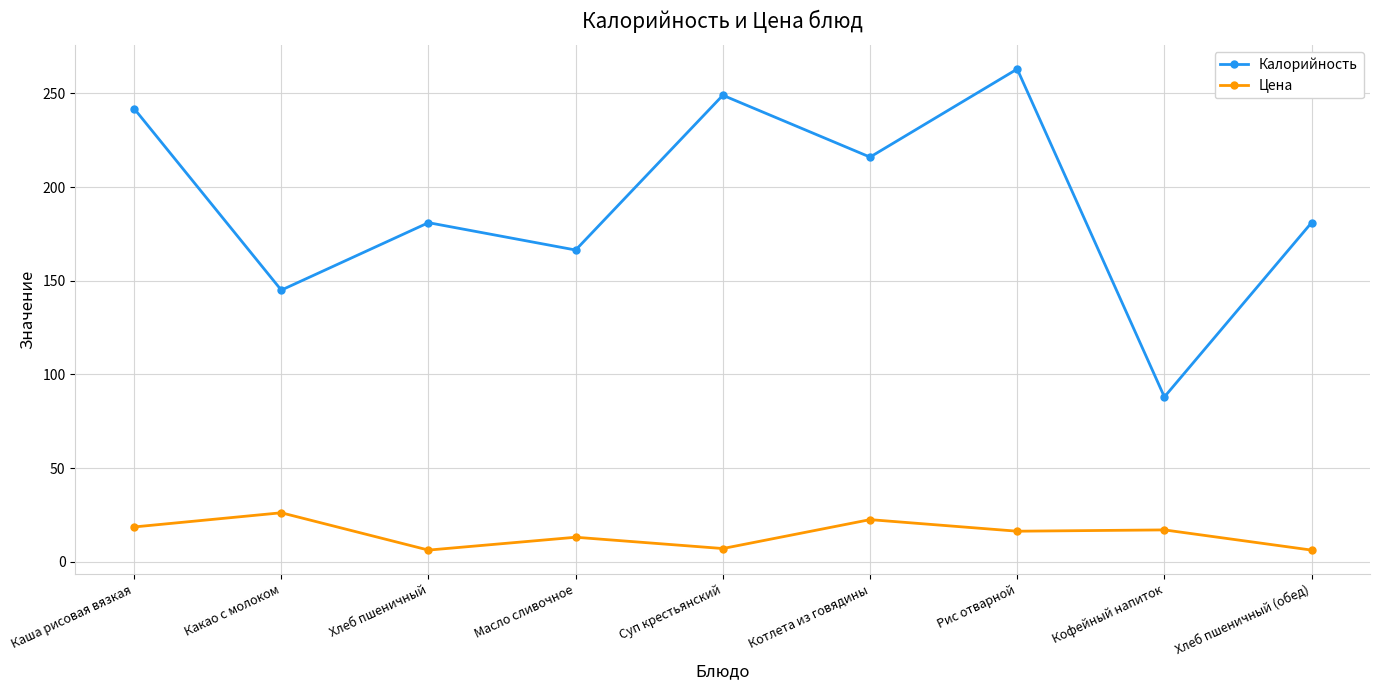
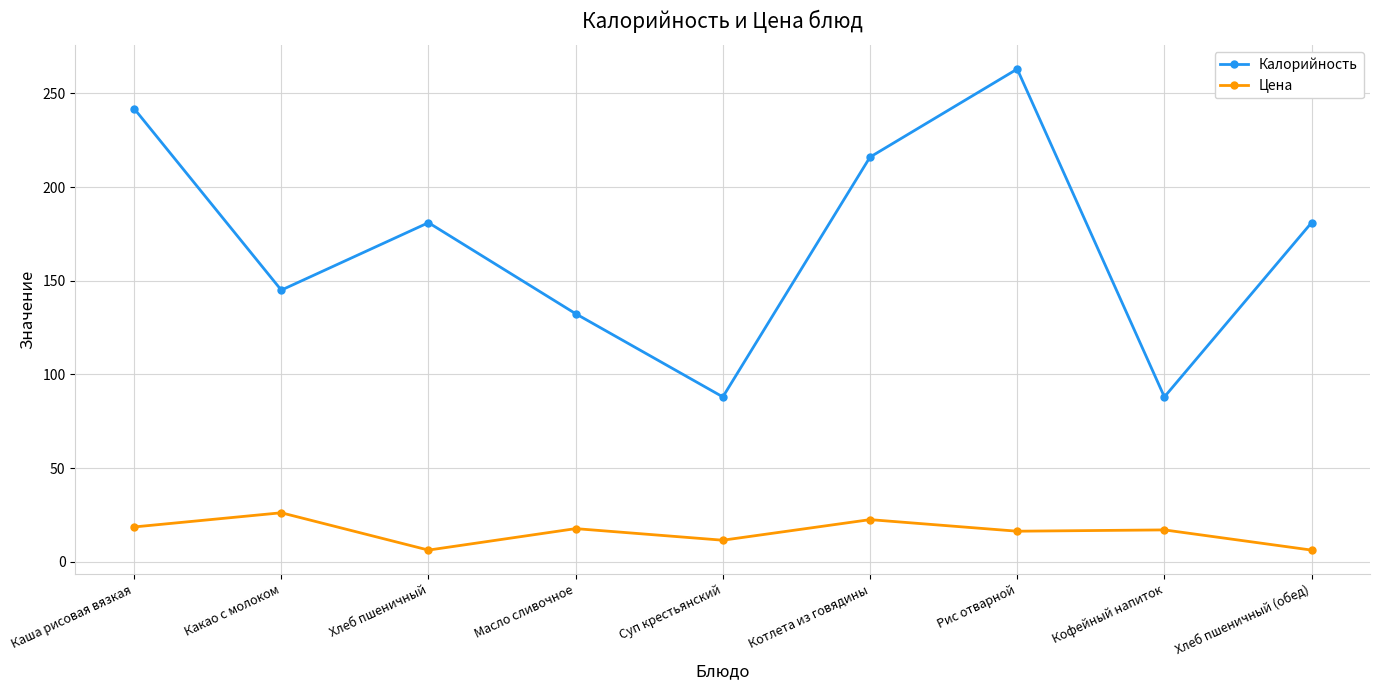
  {
    "Калорийность": {
      "Каша рисовая вязкая": 242,
      "Какао с молоком": 145,
      "Хлеб пшеничный": 181,
-     "Масло сливочное": 166,
-     "Суп крестьянский": 249,
+     "Масло сливочное": 132,
+     "Суп крестьянский": 88,
      "Котлета из говядины": 216,
      "Рис отварной": 263,
      "Кофейный напиток": 88,
      "Хлеб пшеничный (обед)": 181
    },
    "Цена": {
      "Каша рисовая вязкая": 19,
      "Какао с молоком": 26,
      "Хлеб пшеничный": 6,
-     "Масло сливочное": 13,
-     "Суп крестьянский": 7,
+     "Масло сливочное": 18,
+     "Суп крестьянский": 12,
      "Котлета из говядины": 23,
      "Рис отварной": 16,
      "Кофейный напиток": 17,
      "Хлеб пшеничный (обед)": 6
    }
  }
